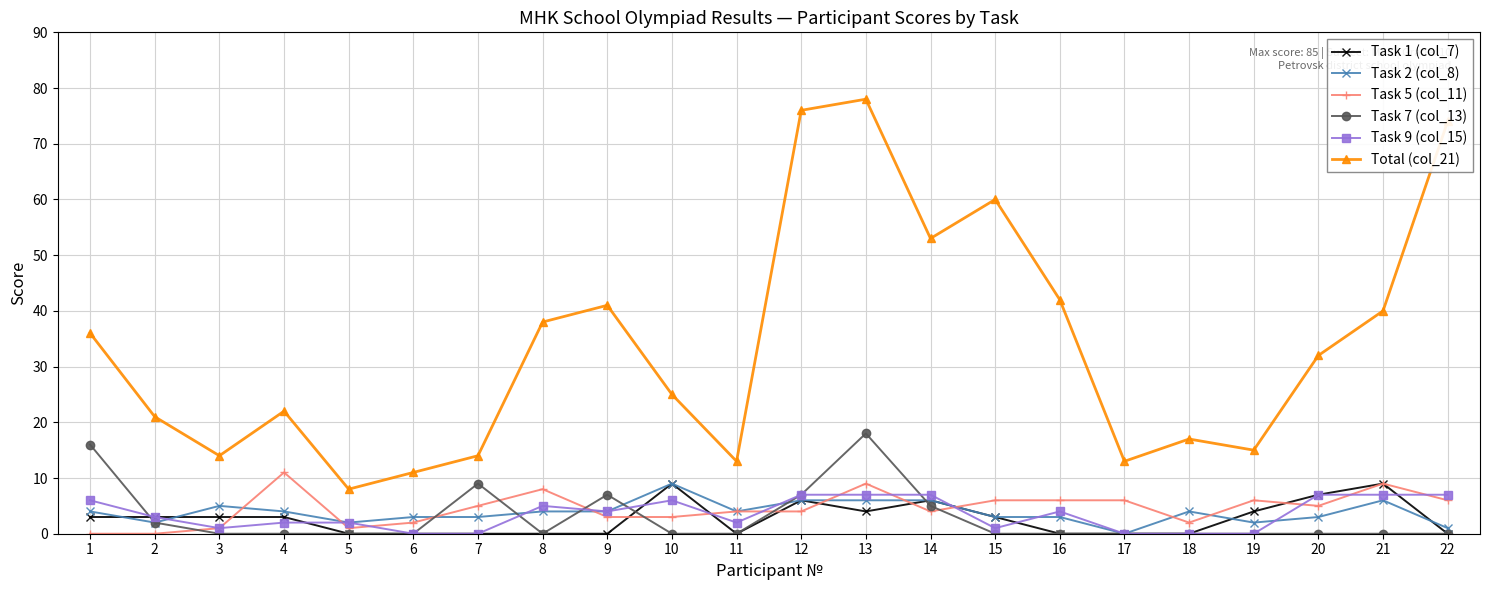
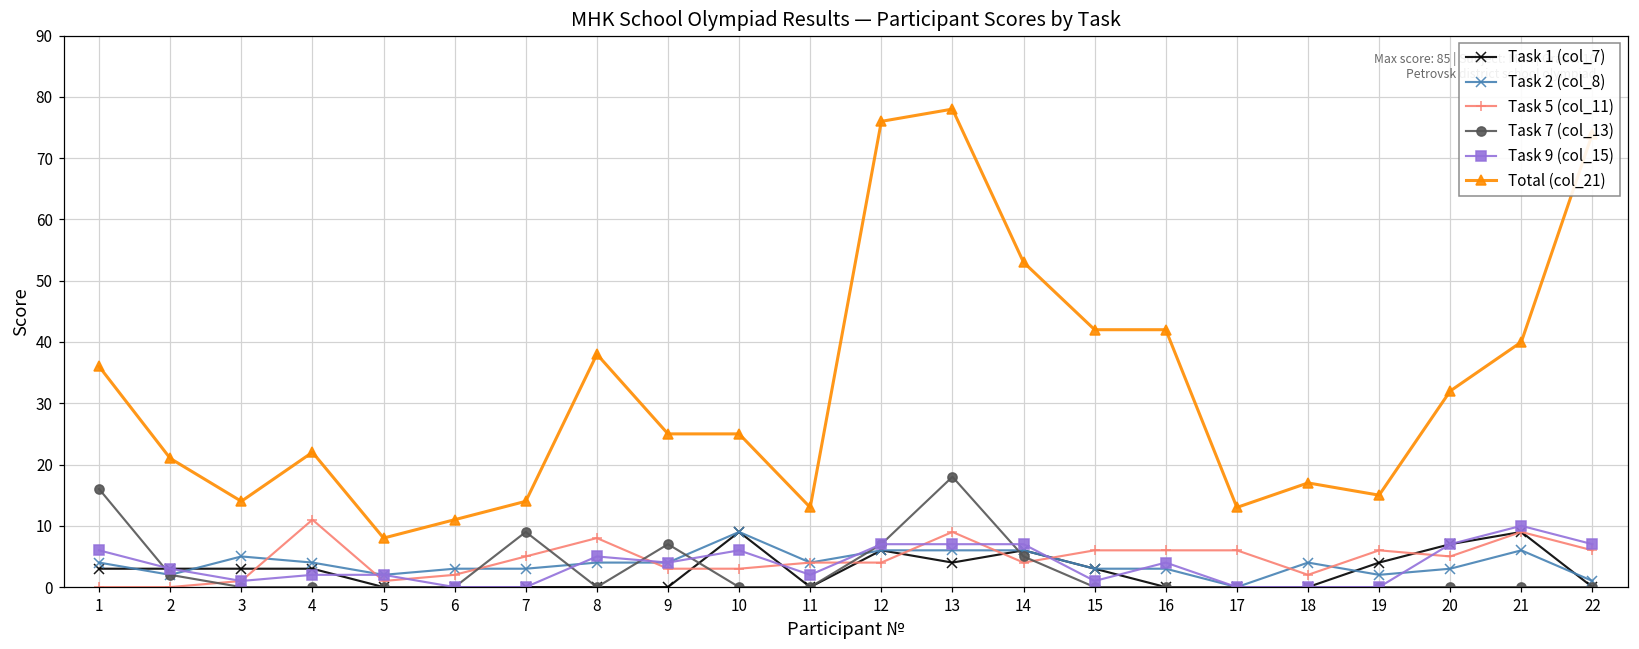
  {
    "Task 1 (col_7)": {
      "1": 3,
      "3": 3,
      "4": 3,
      "9": 0,
      "13": 4,
      "19": 4
    },
    "Task 2 (col_8)": {
      "1": 4,
      "3": 5,
      "4": 4,
      "6": 3,
      "7": 3,
      "8": 4,
      "13": 6,
      "16": 3,
      "18": 4,
      "19": 2,
      "20": 3,
      "21": 6,
      "22": 1
    },
    "Task 5 (col_11)": {
      "1": 0,
      "2": 0,
      "4": 11,
      "5": 1,
      "6": 2,
      "7": 5,
      "8": 8,
      "9": 3,
      "10": 3,
      "12": 4,
      "13": 9,
      "14": 4,
      "15": 6,
      "16": 6,
      "17": 6,
      "18": 2,
      "19": 6,
      "20": 5,
      "22": 6
    },
    "Task 7 (col_13)": {
      "1": 16,
      "3": 0,
      "4": 0,
      "7": 9,
      "9": 7,
      "10": 0,
      "13": 18,
      "14": 5,
      "15": 0,
      "20": 0,
      "21": 0
    },
    "Task 9 (col_15)": {
      "1": 6,
      "4": 2,
      "8": 5,
      "10": 6,
      "11": 2,
      "13": 7,
      "14": 7,
      "15": 1,
      "16": 4,
-     "21": 7,
+     "21": 10,
      "22": 7
    },
    "Total (col_21)": {
      "1": 36,
      "2": 21,
      "3": 14,
      "4": 22,
      "5": 8,
      "6": 11,
      "7": 14,
      "8": 38,
-     "9": 41,
+     "9": 25,
      "10": 25,
      "11": 13,
      "12": 76,
      "13": 78,
      "14": 53,
-     "15": 60,
+     "15": 42,
      "16": 42,
      "17": 13,
      "18": 17,
      "19": 15,
      "20": 32,
      "21": 40
    }
  }
